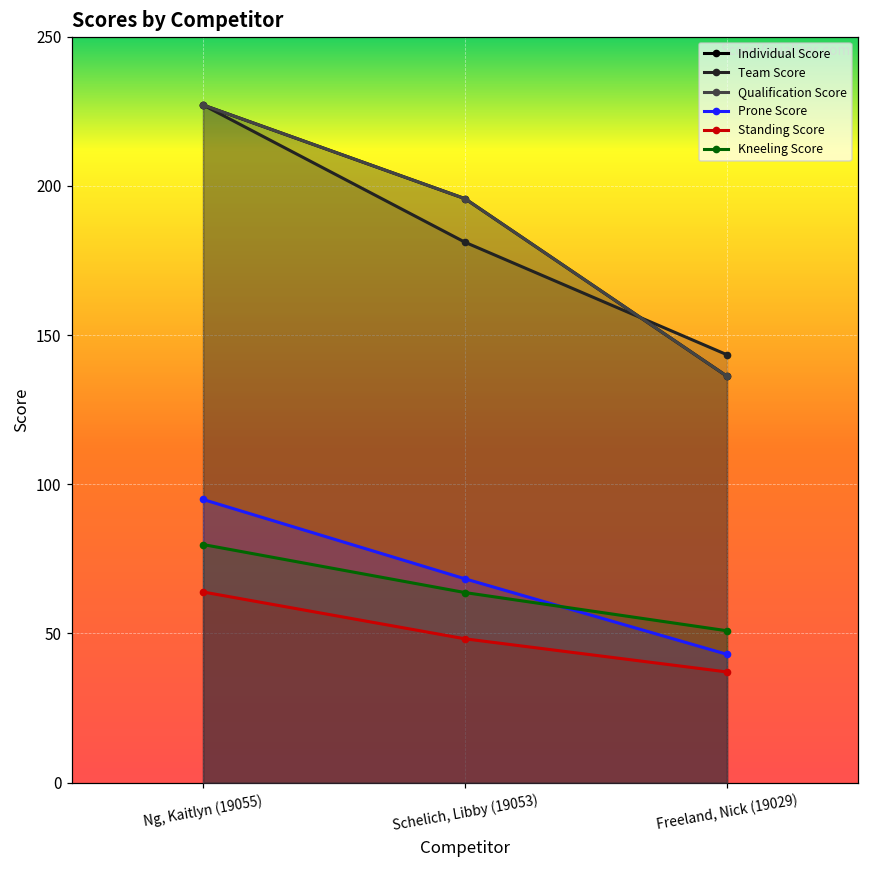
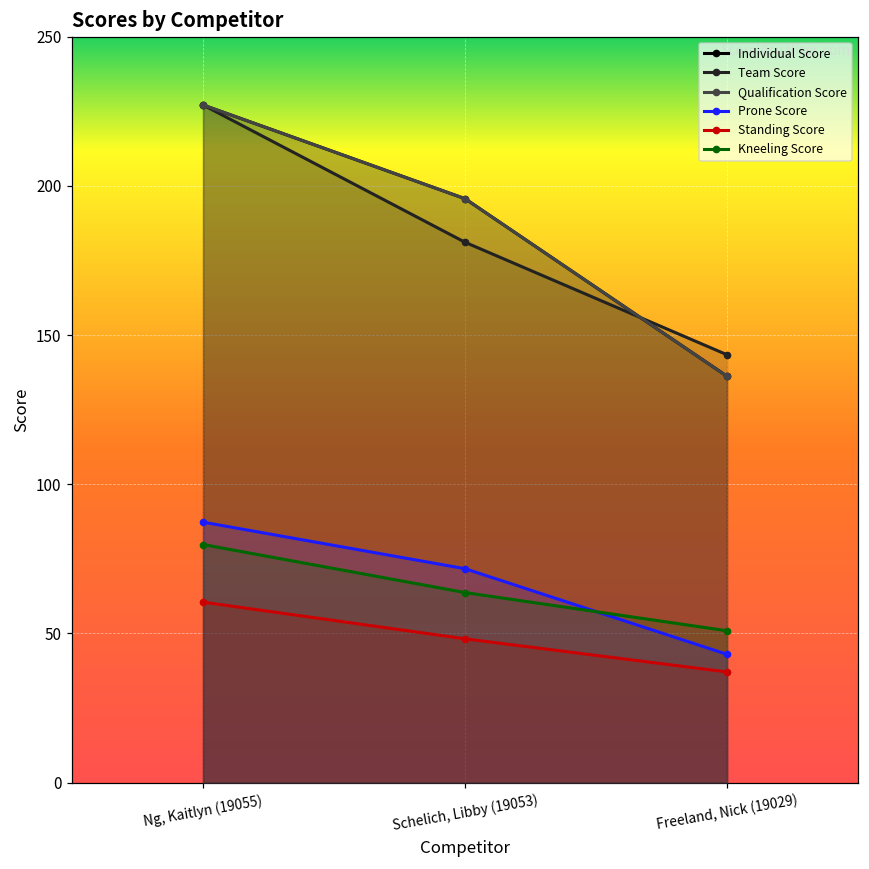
  {
    "Prone Score": {
-     "Ng, Kaitlyn (19055)": 95,
-     "Schelich, Libby (19053)": 68,
+     "Ng, Kaitlyn (19055)": 87,
+     "Schelich, Libby (19053)": 72,
      "Freeland, Nick (19029)": 43
    },
    "Standing Score": {
-     "Ng, Kaitlyn (19055)": 64,
+     "Ng, Kaitlyn (19055)": 61,
      "Schelich, Libby (19053)": 48,
      "Freeland, Nick (19029)": 37
    },
    "Kneeling Score": {
      "Ng, Kaitlyn (19055)": 80,
      "Schelich, Libby (19053)": 64,
      "Freeland, Nick (19029)": 51
    }
  }
